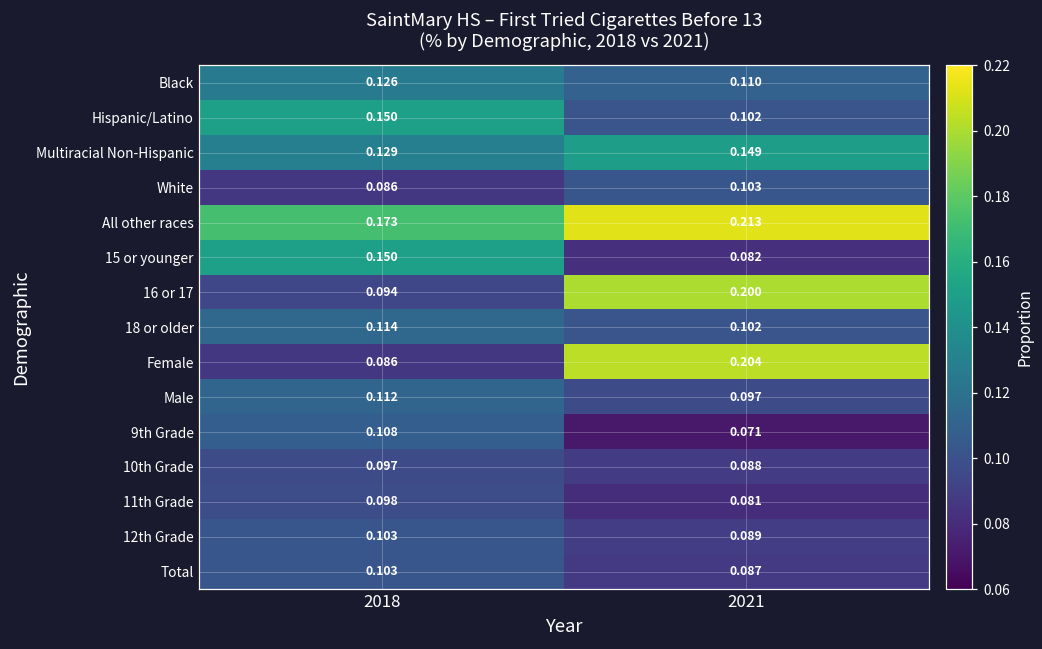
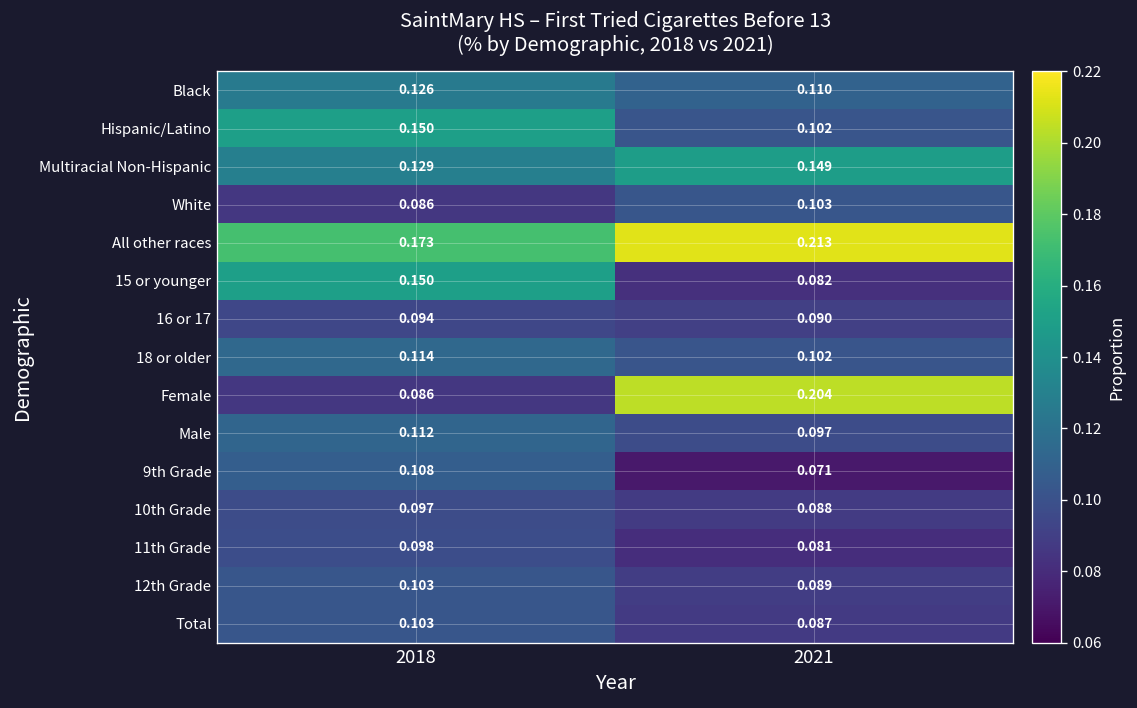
  {
    "Black": {
      "2018": 0.126,
      "2021": 0.110
    },
    "Hispanic/Latino": {
      "2018": 0.150,
      "2021": 0.102
    },
    "Multiracial Non-Hispanic": {
      "2018": 0.129,
      "2021": 0.149
    },
    "White": {
      "2018": 0.086,
      "2021": 0.103
    },
    "All other races": {
      "2018": 0.173,
      "2021": 0.213
    },
    "15 or younger": {
      "2018": 0.150,
      "2021": 0.082
    },
    "16 or 17": {
      "2018": 0.094,
-     "2021": 0.200
+     "2021": 0.090
    },
    "18 or older": {
      "2018": 0.114,
      "2021": 0.102
    },
    "Female": {
      "2018": 0.086,
      "2021": 0.204
    },
    "Male": {
      "2018": 0.112,
      "2021": 0.097
    },
    "9th Grade": {
      "2018": 0.108,
      "2021": 0.071
    },
    "10th Grade": {
      "2018": 0.097,
      "2021": 0.088
    },
    "11th Grade": {
      "2018": 0.098,
      "2021": 0.081
    },
    "12th Grade": {
      "2018": 0.103,
      "2021": 0.089
    },
    "Total": {
      "2018": 0.103,
      "2021": 0.087
    }
  }
